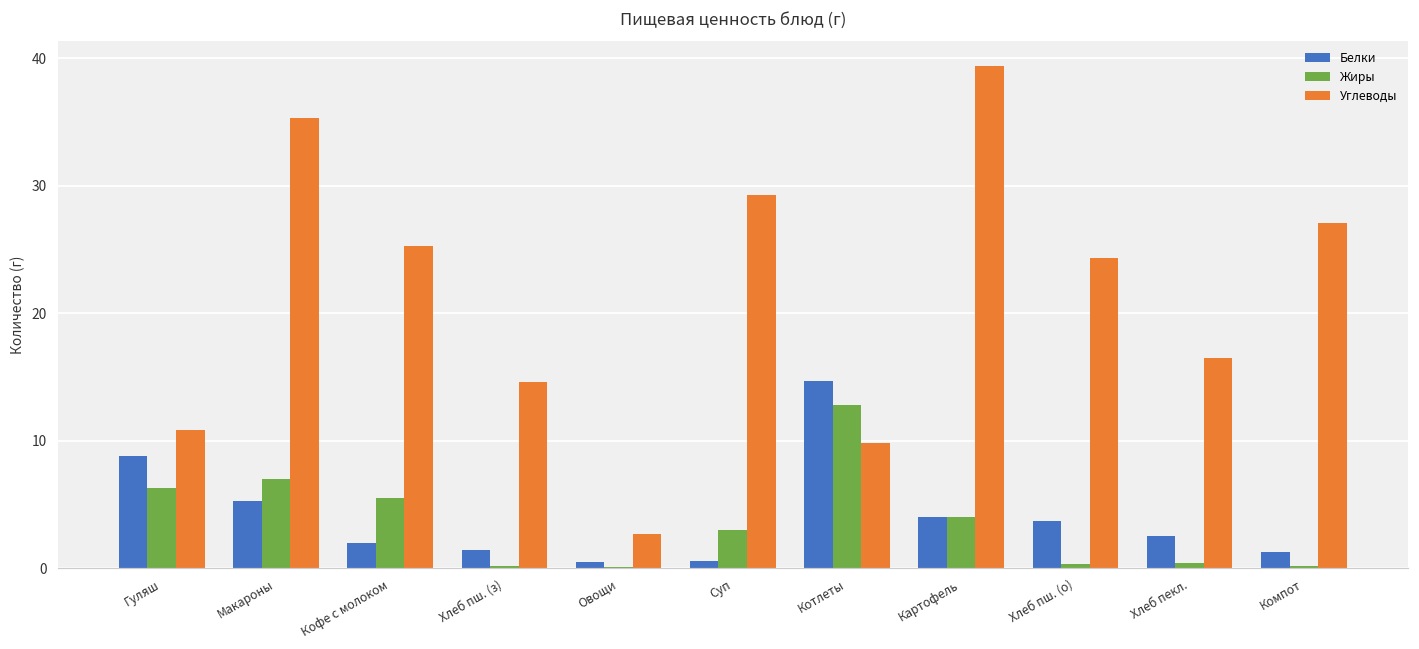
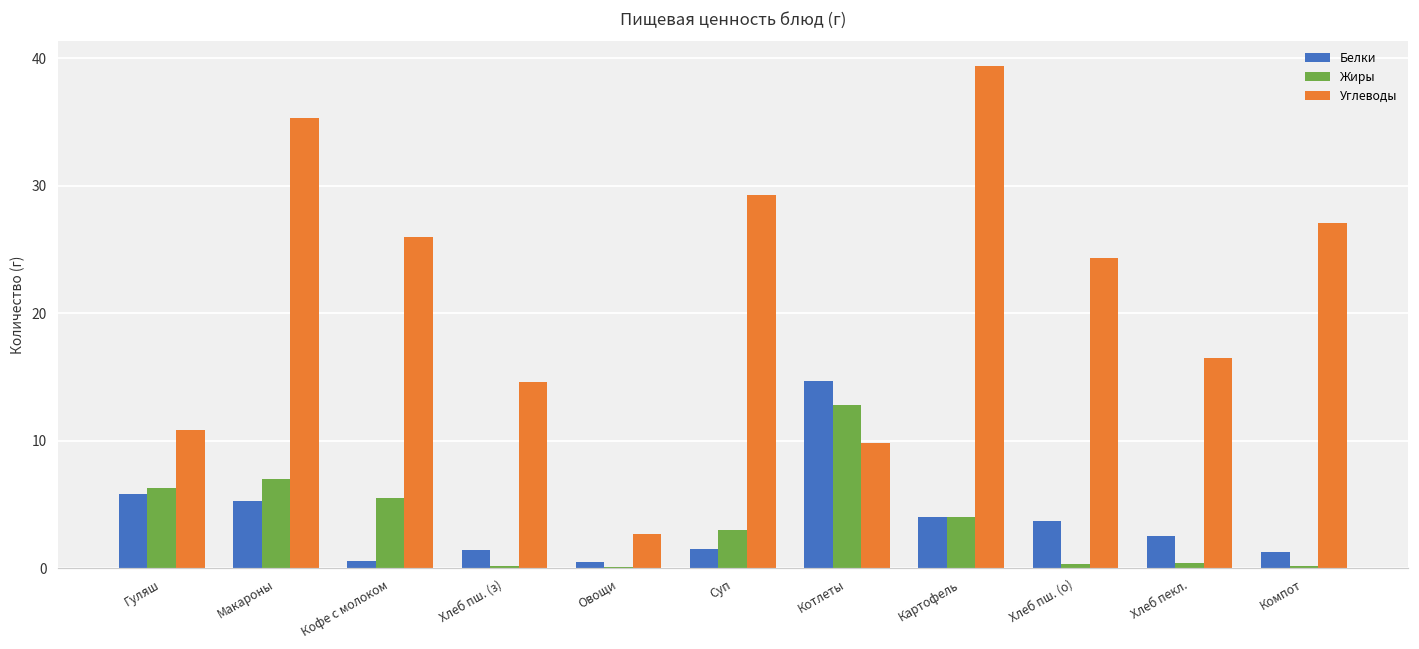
  {
    "Белки": {
-     "Гуляш": 8.8,
+     "Гуляш": 5.8,
      "Макароны": 5.3,
-     "Кофе с молоком": 2.0,
+     "Кофе с молоком": 0.6,
      "Хлеб пш. (з)": 1.4,
      "Овощи": 0.5,
-     "Суп": 0.6,
+     "Суп": 1.5,
      "Котлеты": 14.7,
      "Картофель": 4.0,
      "Хлеб пш. (о)": 3.7,
      "Хлеб пекл.": 2.5,
      "Компот": 1.3
    },
    "Жиры": {
      "Гуляш": 6.3,
      "Макароны": 7.0,
      "Кофе с молоком": 5.5,
      "Суп": 3.0,
      "Котлеты": 12.8,
      "Картофель": 4.0,
      "Хлеб пш. (о)": 0.3,
      "Хлеб пекл.": 0.4
    },
    "Углеводы": {
      "Гуляш": 10.8,
      "Макароны": 35.3,
-     "Кофе с молоком": 25.3,
+     "Кофе с молоком": 26.0,
      "Хлеб пш. (з)": 14.6,
      "Овощи": 2.7,
      "Суп": 29.3,
      "Котлеты": 9.8,
      "Картофель": 39.4,
      "Хлеб пш. (о)": 24.3,
      "Хлеб пекл.": 16.5,
      "Компот": 27.1
    }
  }
